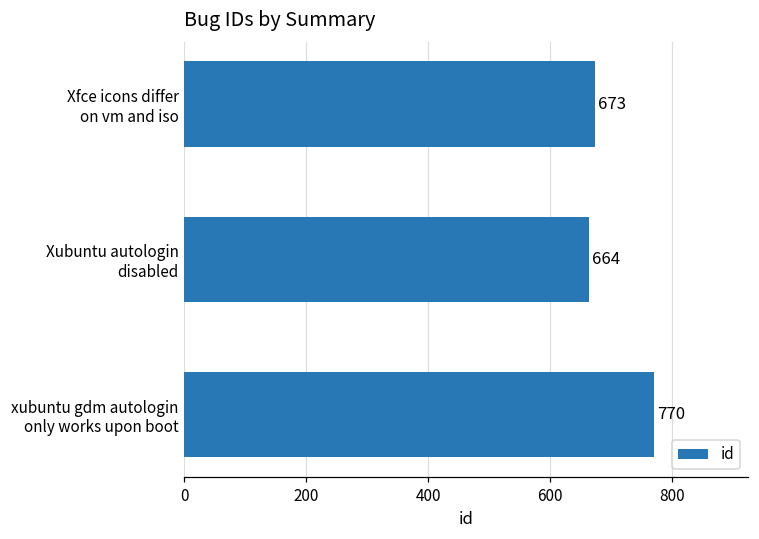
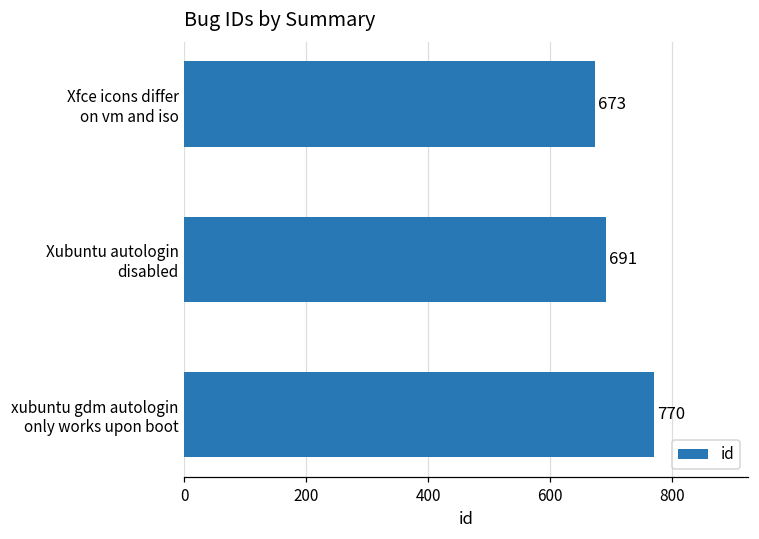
  {
    "Xfce icons differ on vm and iso": 673,
-   "Xubuntu autologin disabled": 664,
+   "Xubuntu autologin disabled": 691,
    "xubuntu gdm autologin only works upon boot": 770
  }
